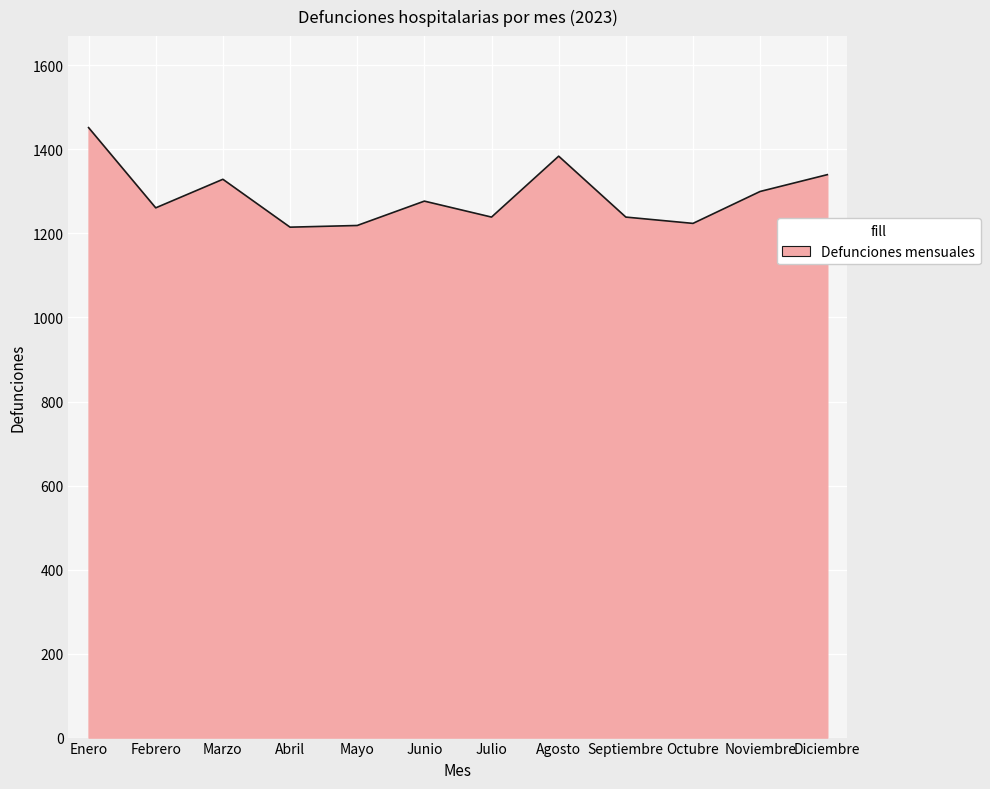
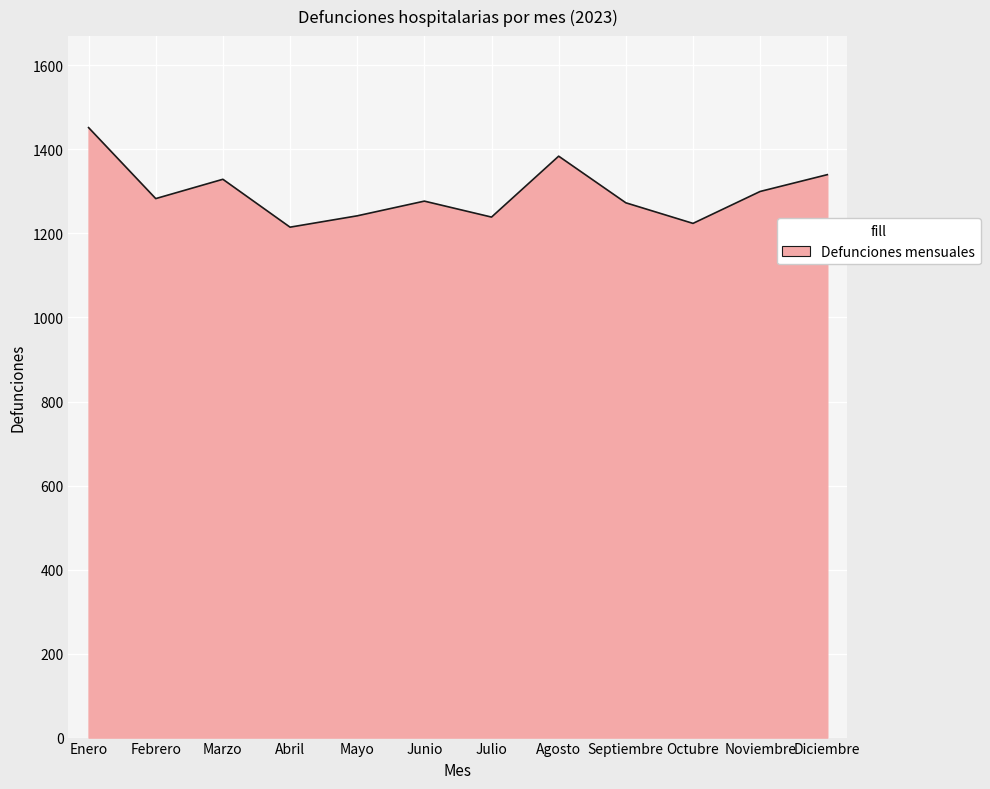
  {
    "Enero": 1450,
-   "Febrero": 1260,
+   "Febrero": 1280,
    "Marzo": 1330,
    "Abril": 1220,
-   "Mayo": 1220,
+   "Mayo": 1240,
    "Junio": 1280,
    "Julio": 1240,
    "Agosto": 1380,
-   "Septiembre": 1240,
+   "Septiembre": 1270,
    "Octubre": 1220,
    "Noviembre": 1300,
    "Diciembre": 1340
  }
